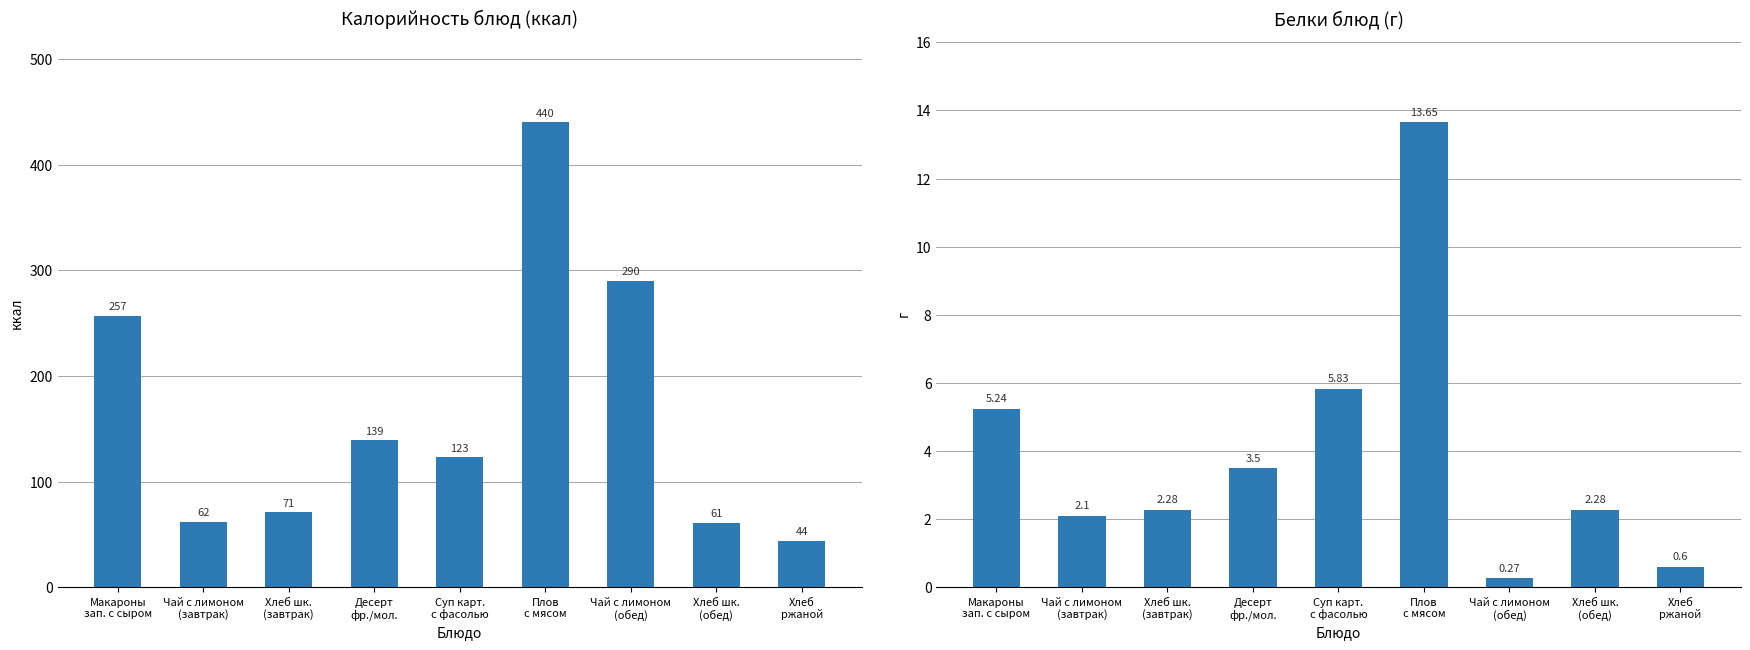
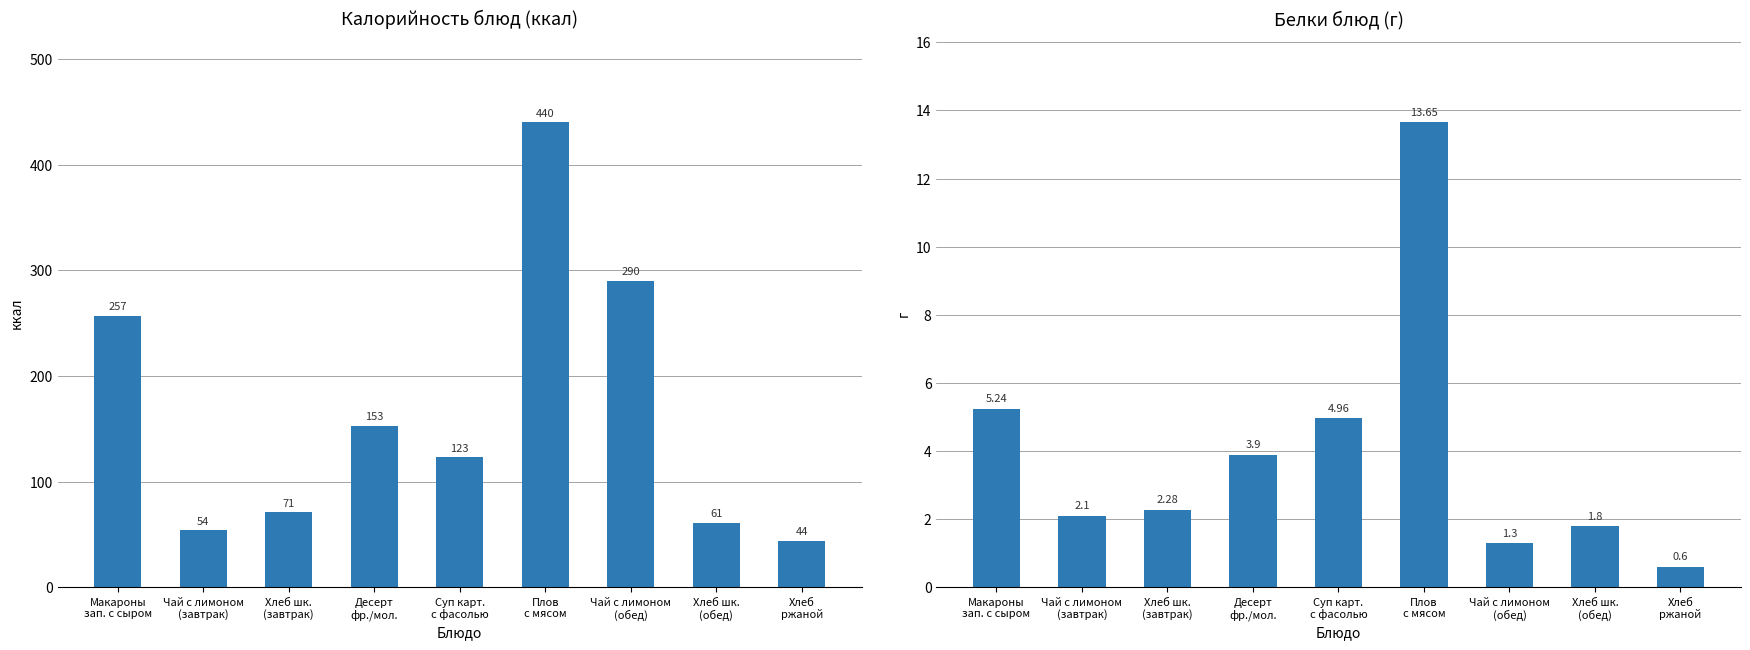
  {
    "Калорийность блюд (ккал)": {
      "Макароны зап. с сыром": 257,
-     "Чай с лимоном (завтрак)": 62,
+     "Чай с лимоном (завтрак)": 54,
      "Хлеб шк. (завтрак)": 71,
-     "Десерт фр./мол.": 139,
+     "Десерт фр./мол.": 153,
      "Суп карт. с фасолью": 123,
      "Плов с мясом": 440,
      "Чай с лимоном (обед)": 290,
      "Хлеб шк. (обед)": 61,
      "Хлеб ржаной": 44
    },
    "Белки блюд (г)": {
      "Макароны зап. с сыром": 5.24,
      "Чай с лимоном (завтрак)": 2.1,
      "Хлеб шк. (завтрак)": 2.28,
-     "Десерт фр./мол.": 3.5,
-     "Суп карт. с фасолью": 5.83,
+     "Десерт фр./мол.": 3.9,
+     "Суп карт. с фасолью": 4.96,
      "Плов с мясом": 13.65,
-     "Чай с лимоном (обед)": 0.27,
-     "Хлеб шк. (обед)": 2.28,
+     "Чай с лимоном (обед)": 1.3,
+     "Хлеб шк. (обед)": 1.8,
      "Хлеб ржаной": 0.6
    }
  }
